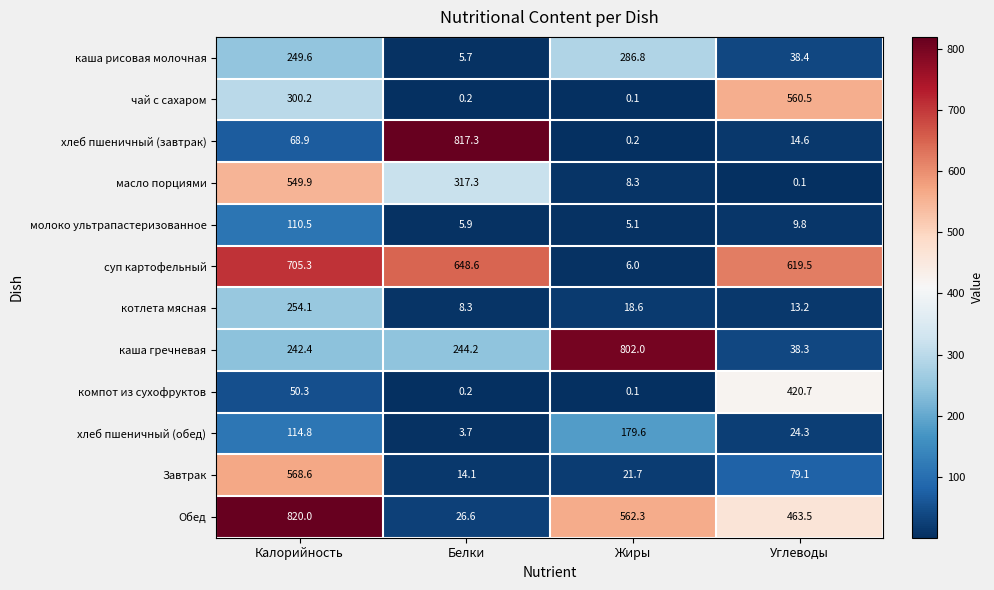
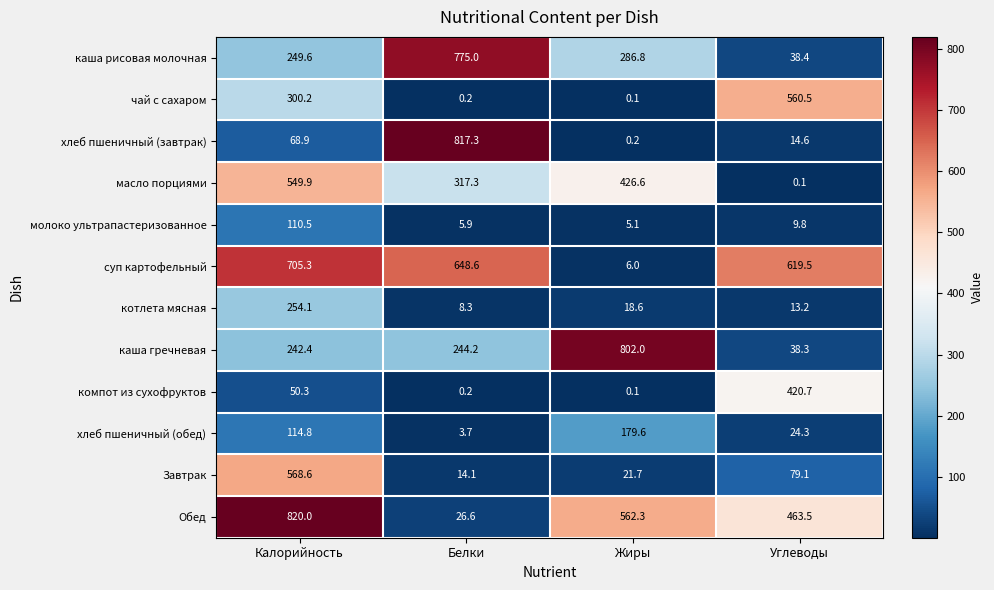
  {
    "каша рисовая молочная": {
      "Калорийность": 249.6,
-     "Белки": 5.7,
+     "Белки": 775.0,
      "Жиры": 286.8,
      "Углеводы": 38.4
    },
    "чай с сахаром": {
      "Калорийность": 300.2,
      "Белки": 0.2,
      "Жиры": 0.1,
      "Углеводы": 560.5
    },
    "хлеб пшеничный (завтрак)": {
      "Калорийность": 68.9,
      "Белки": 817.3,
      "Жиры": 0.2,
      "Углеводы": 14.6
    },
    "масло порциями": {
      "Калорийность": 549.9,
      "Белки": 317.3,
-     "Жиры": 8.3,
+     "Жиры": 426.6,
      "Углеводы": 0.1
    },
    "молоко ультрапастеризованное": {
      "Калорийность": 110.5,
      "Белки": 5.9,
      "Жиры": 5.1,
      "Углеводы": 9.8
    },
    "суп картофельный": {
      "Калорийность": 705.3,
      "Белки": 648.6,
      "Жиры": 6.0,
      "Углеводы": 619.5
    },
    "котлета мясная": {
      "Калорийность": 254.1,
      "Белки": 8.3,
      "Жиры": 18.6,
      "Углеводы": 13.2
    },
    "каша гречневая": {
      "Калорийность": 242.4,
      "Белки": 244.2,
      "Жиры": 802.0,
      "Углеводы": 38.3
    },
    "компот из сухофруктов": {
      "Калорийность": 50.3,
      "Белки": 0.2,
      "Жиры": 0.1,
      "Углеводы": 420.7
    },
    "хлеб пшеничный (обед)": {
      "Калорийность": 114.8,
      "Белки": 3.7,
      "Жиры": 179.6,
      "Углеводы": 24.3
    },
    "Завтрак": {
      "Калорийность": 568.6,
      "Белки": 14.1,
      "Жиры": 21.7,
      "Углеводы": 79.1
    },
    "Обед": {
      "Калорийность": 820.0,
      "Белки": 26.6,
      "Жиры": 562.3,
      "Углеводы": 463.5
    }
  }
